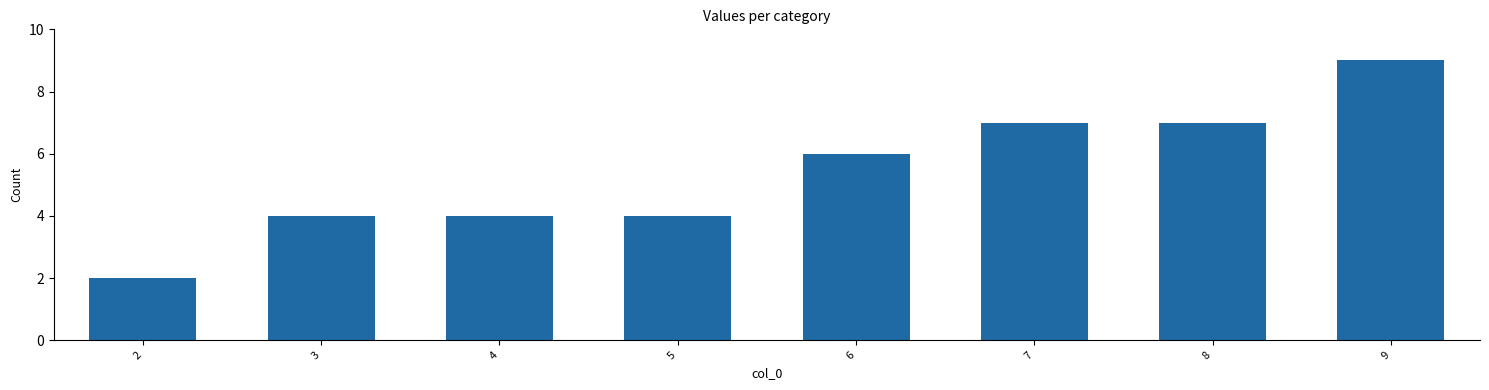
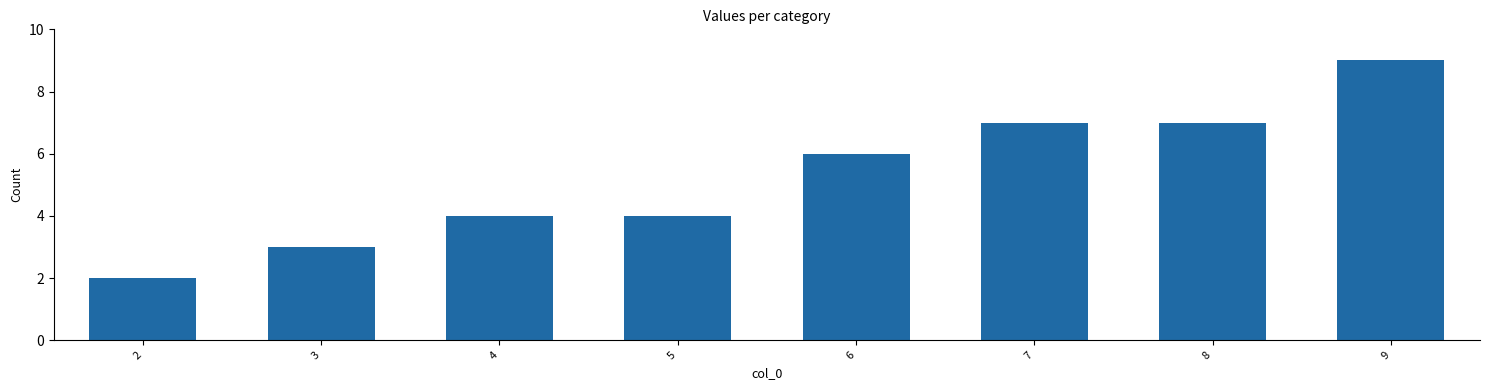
  {
    "2": 2,
-   "3": 4,
+   "3": 3,
    "4": 4,
    "5": 4,
    "6": 6,
    "7": 7,
    "8": 7,
    "9": 9
  }
